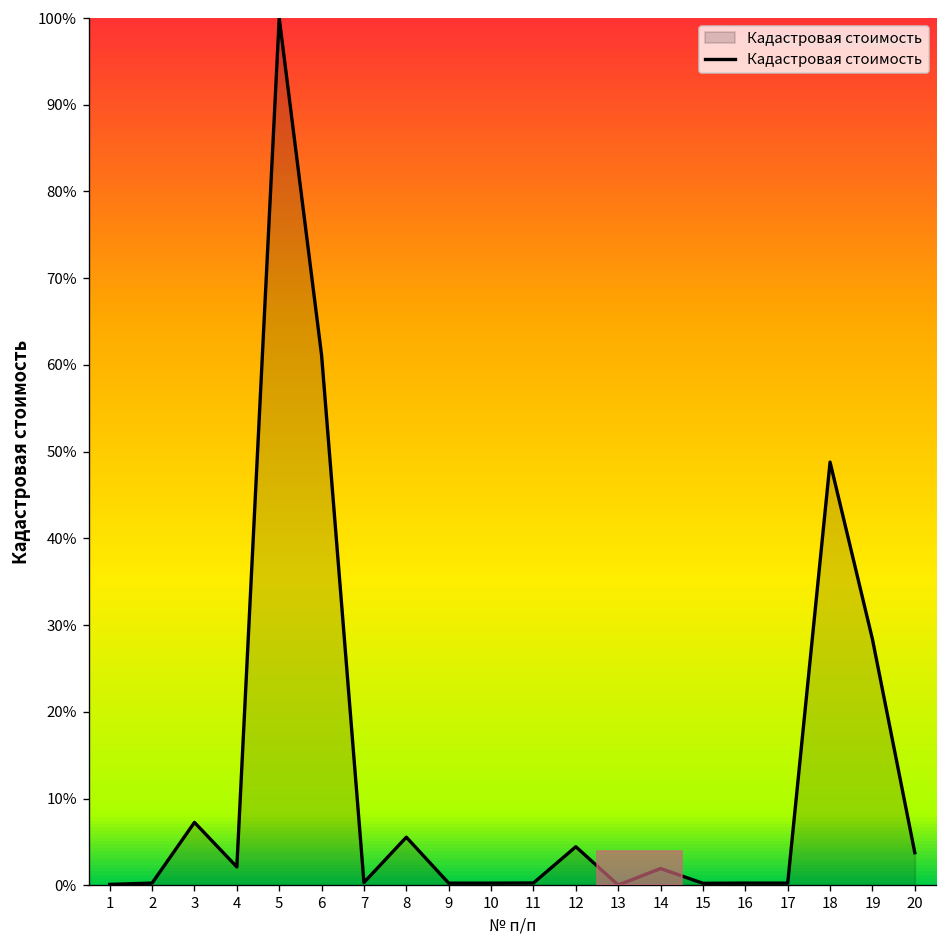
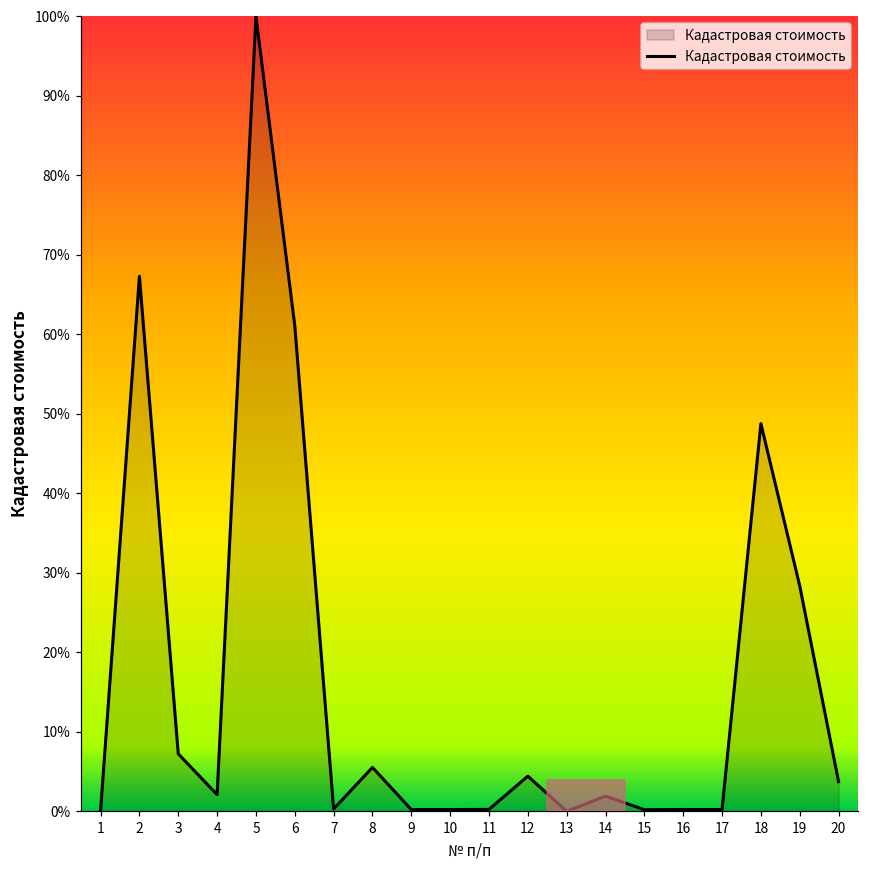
  {
    "1": "0%",
-   "2": "0%",
+   "2": "67%",
    "3": "7%",
    "4": "2%",
    "5": "100%",
    "6": "61%",
    "7": "0%",
    "8": "6%",
    "9": "0%",
    "10": "0%",
    "11": "0%",
    "12": "4%",
    "15": "0%",
    "16": "0%",
    "17": "0%",
    "18": "49%",
    "19": "28%",
    "20": "4%"
  }
